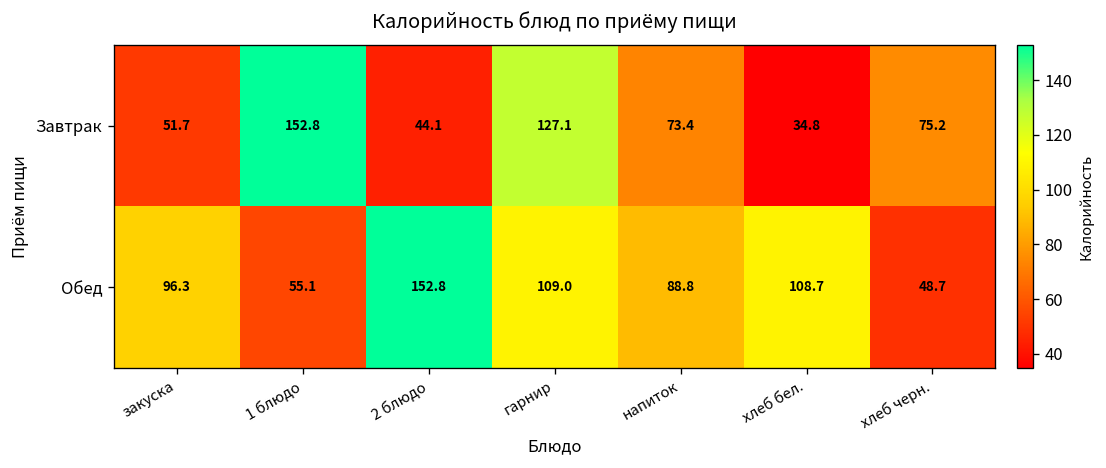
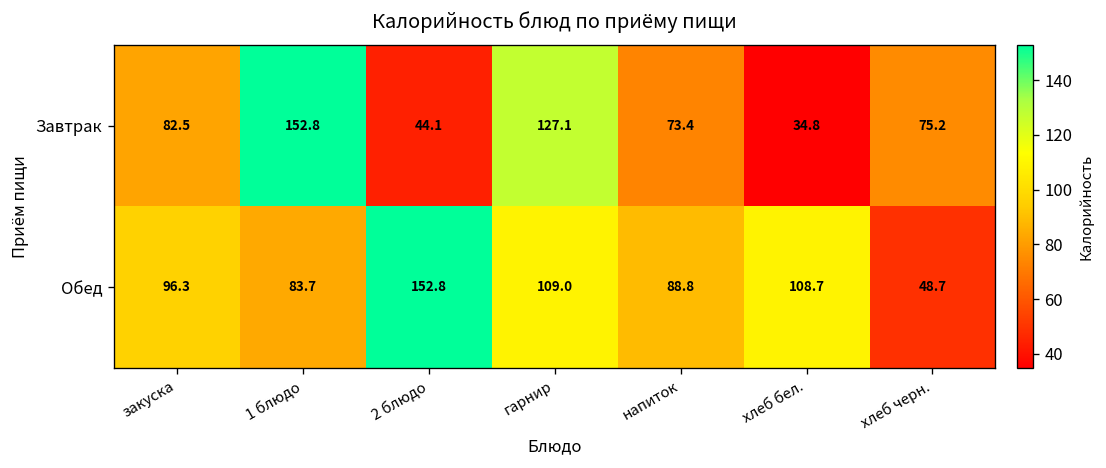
  {
    "Завтрак": {
-     "закуска": 51.7,
+     "закуска": 82.5,
      "1 блюдо": 152.8,
      "2 блюдо": 44.1,
      "гарнир": 127.1,
      "напиток": 73.4,
      "хлеб бел.": 34.8,
      "хлеб черн.": 75.2
    },
    "Обед": {
      "закуска": 96.3,
-     "1 блюдо": 55.1,
+     "1 блюдо": 83.7,
      "2 блюдо": 152.8,
      "гарнир": 109.0,
      "напиток": 88.8,
      "хлеб бел.": 108.7,
      "хлеб черн.": 48.7
    }
  }
